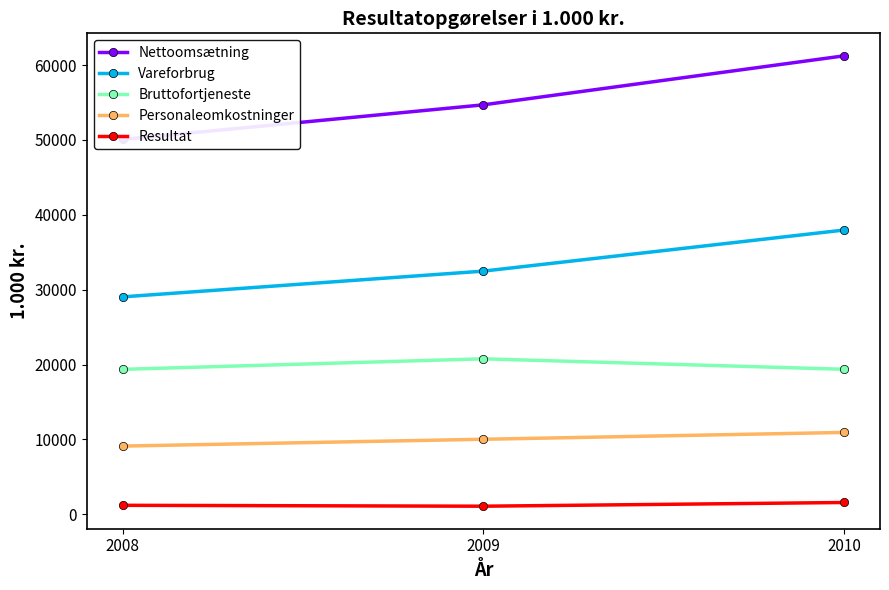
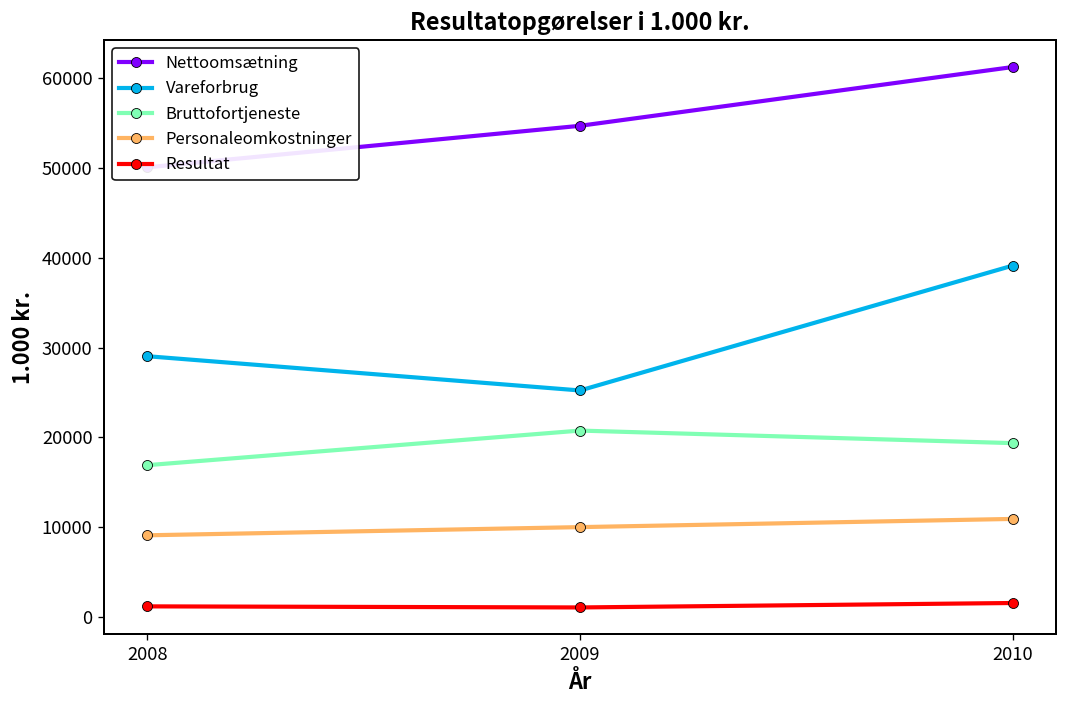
  {
    "Nettoomsætning": {
      "2009": 55000,
      "2010": 61000
    },
    "Vareforbrug": {
      "2008": 29000,
-     "2009": 32000,
-     "2010": 38000
+     "2009": 25000,
+     "2010": 39000
    },
    "Bruttofortjeneste": {
-     "2008": 19000,
+     "2008": 17000,
      "2009": 21000,
      "2010": 19000
    },
    "Personaleomkostninger": {
      "2008": 9000,
      "2009": 10000,
      "2010": 11000
    },
    "Resultat": {
      "2008": 1000,
      "2009": 1000,
      "2010": 2000
    }
  }
